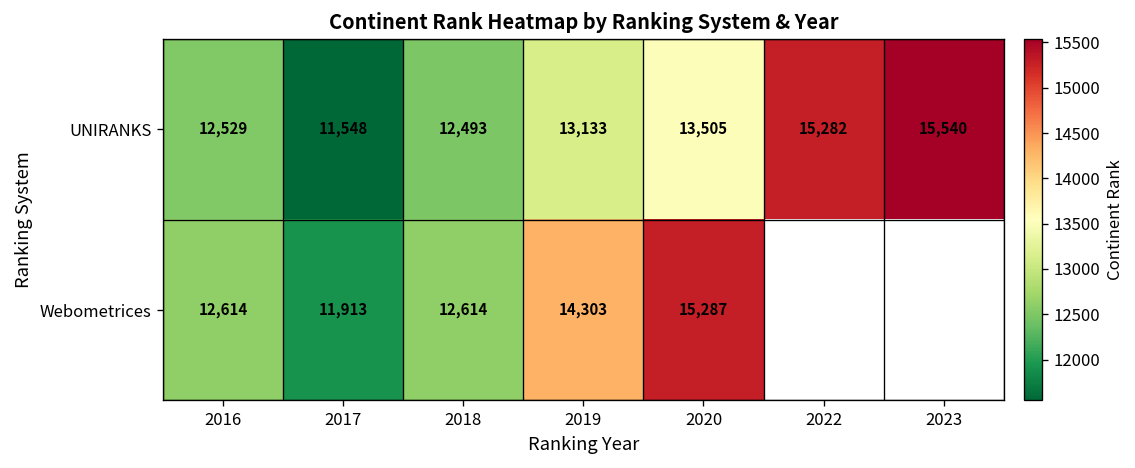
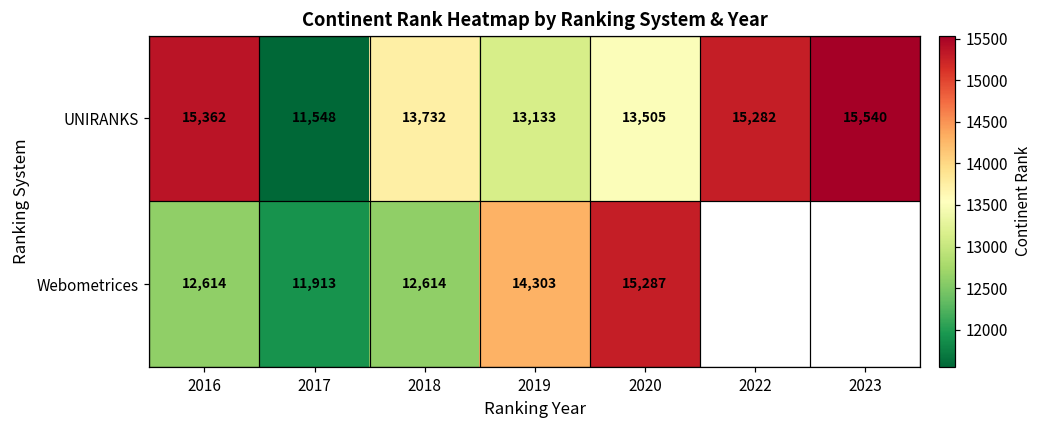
  {
    "UNIRANKS": {
-     "2016": "12,529",
+     "2016": "15,362",
      "2017": "11,548",
-     "2018": "12,493",
+     "2018": "13,732",
      "2019": "13,133",
      "2020": "13,505",
      "2022": "15,282",
      "2023": "15,540"
    },
    "Webometrices": {
      "2016": "12,614",
      "2017": "11,913",
      "2018": "12,614",
      "2019": "14,303",
      "2020": "15,287"
    }
  }
